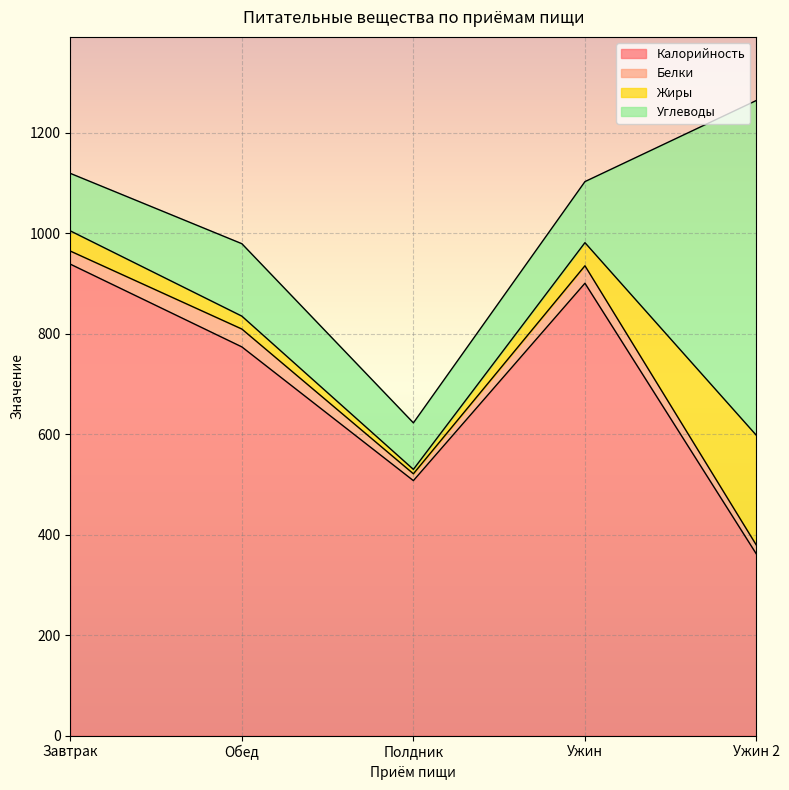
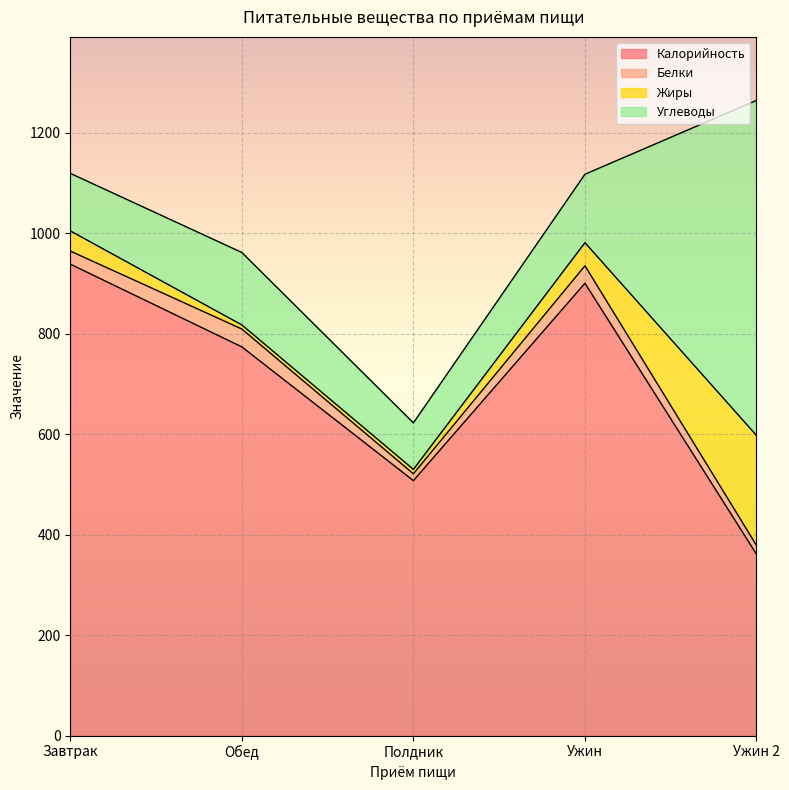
  {
    "Жиры": {
      "Завтрак": 40,
-     "Обед": 30,
+     "Обед": 10,
      "Полдник": 10,
      "Ужин": 50,
      "Ужин 2": 220
    },
    "Углеводы": {
      "Завтрак": 110,
      "Обед": 140,
      "Полдник": 90,
-     "Ужин": 120,
+     "Ужин": 140,
      "Ужин 2": 670
    }
  }
